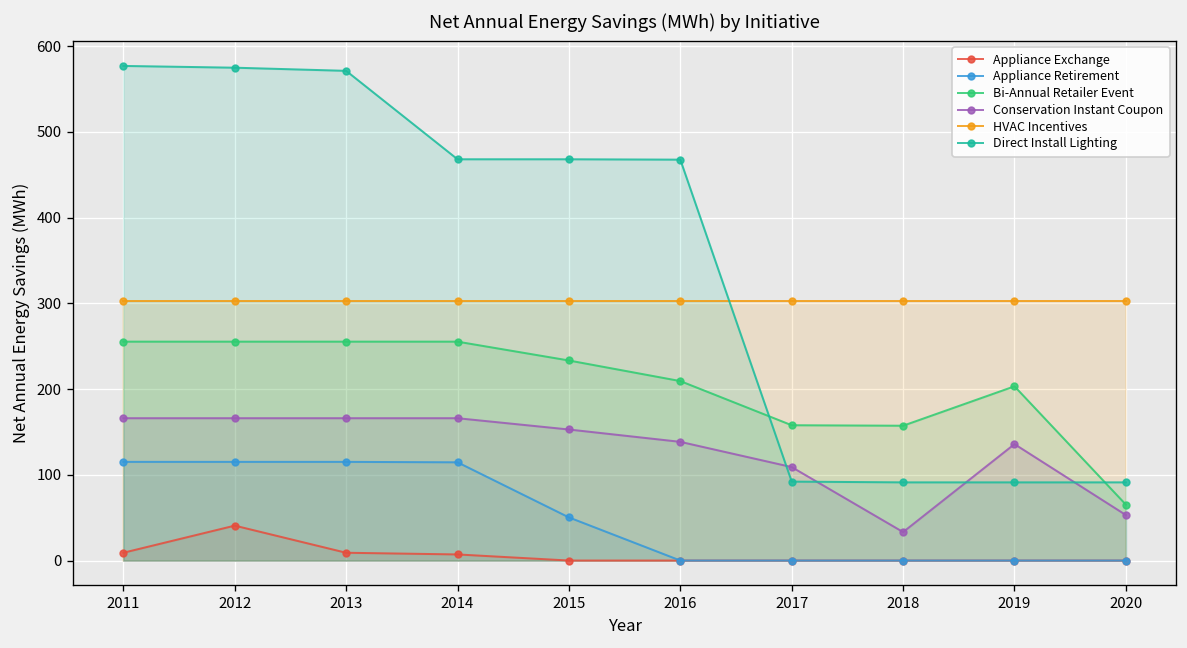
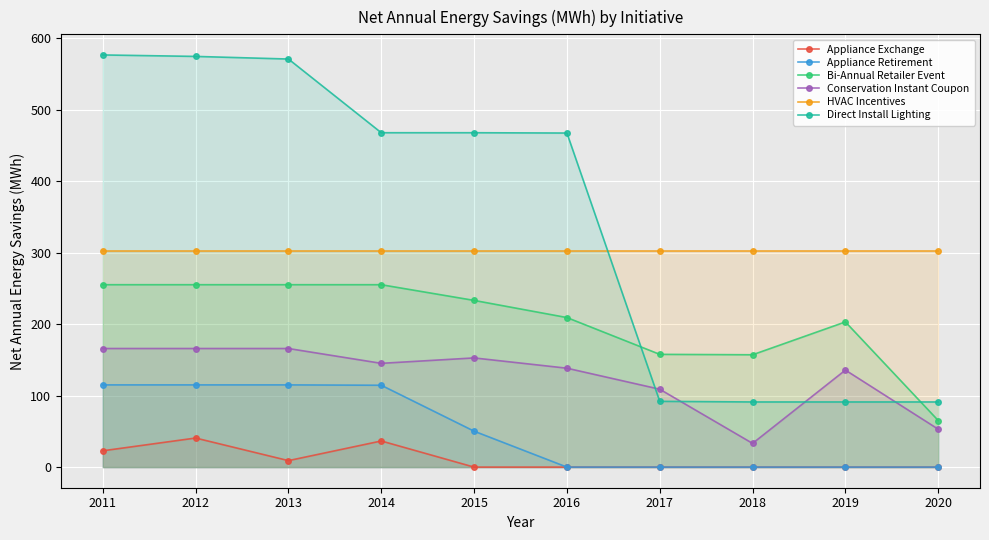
  {
    "Appliance Exchange": {
-     "2011": 10,
+     "2011": 20,
      "2012": 40,
      "2013": 10,
-     "2014": 10,
+     "2014": 40,
      "2015": 0
    },
    "Appliance Retirement": {
      "2011": 120,
      "2012": 120,
      "2013": 120,
      "2014": 110,
      "2015": 50
    },
    "Conservation Instant Coupon": {
      "2011": 170,
      "2012": 170,
      "2013": 170,
-     "2014": 170,
+     "2014": 150,
      "2015": 150,
      "2016": 140,
      "2017": 110,
      "2018": 30,
      "2019": 140,
      "2020": 50
    },
    "HVAC Incentives": {
      "2011": 300,
      "2012": 300,
      "2013": 300,
      "2014": 300,
      "2015": 300,
      "2016": 300,
      "2017": 300,
      "2018": 300,
      "2019": 300,
      "2020": 300
    }
  }
